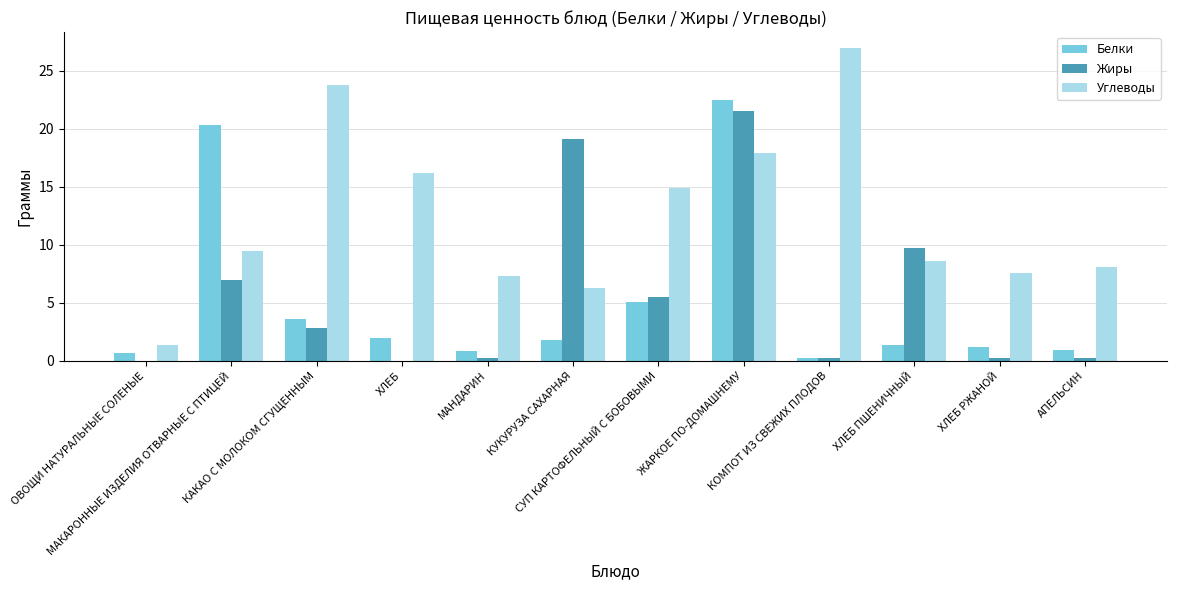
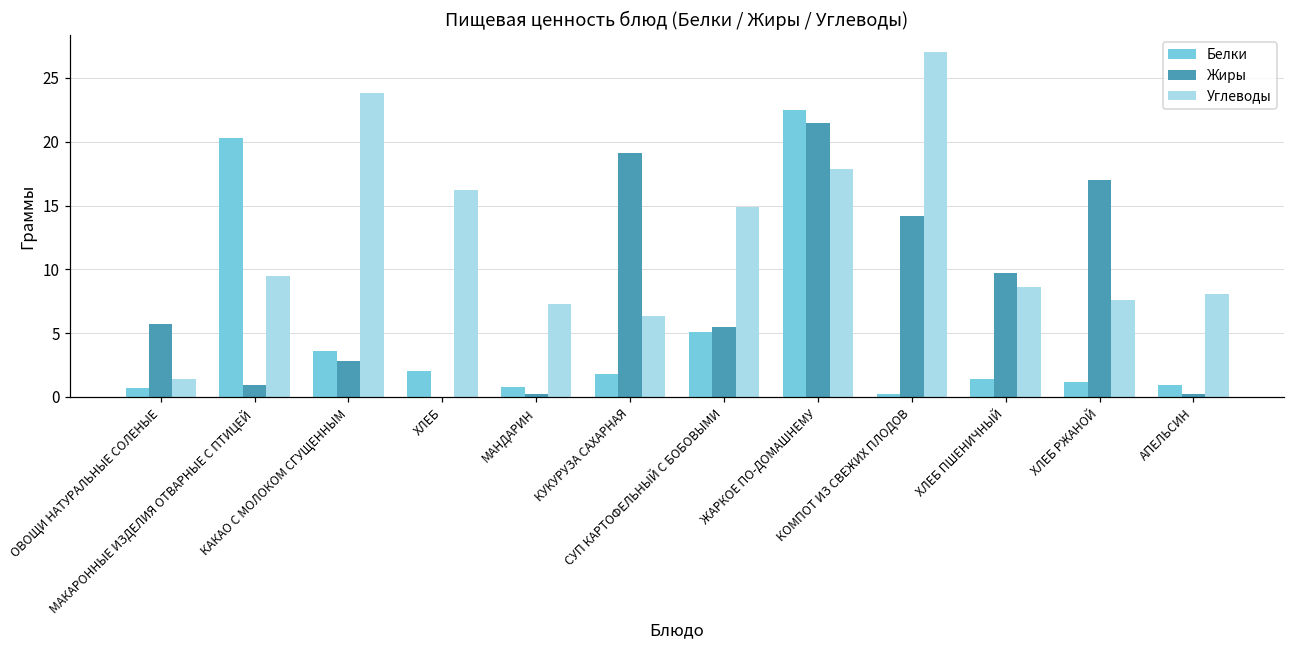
  {
    "Жиры": {
-     "ОВОЩИ НАТУРАЛЬНЫЕ СОЛЕНЫЕ": 0.0,
-     "МАКАРОННЫЕ ИЗДЕЛИЯ ОТВАРНЫЕ С ПТИЦЕЙ": 7.0,
+     "ОВОЩИ НАТУРАЛЬНЫЕ СОЛЕНЫЕ": 5.7,
+     "МАКАРОННЫЕ ИЗДЕЛИЯ ОТВАРНЫЕ С ПТИЦЕЙ": 0.9,
      "КАКАО С МОЛОКОМ СГУЩЕННЫМ": 2.8,
      "ХЛЕБ": 0.0,
      "КУКУРУЗА САХАРНАЯ": 19.1,
      "СУП КАРТОФЕЛЬНЫЙ С БОБОВЫМИ": 5.5,
      "ЖАРКОЕ ПО-ДОМАШНЕМУ": 21.5,
-     "КОМПОТ ИЗ СВЕЖИХ ПЛОДОВ": 0.2,
+     "КОМПОТ ИЗ СВЕЖИХ ПЛОДОВ": 14.2,
      "ХЛЕБ ПШЕНИЧНЫЙ": 9.7,
-     "ХЛЕБ РЖАНОЙ": 0.2
+     "ХЛЕБ РЖАНОЙ": 17.0
    }
  }
